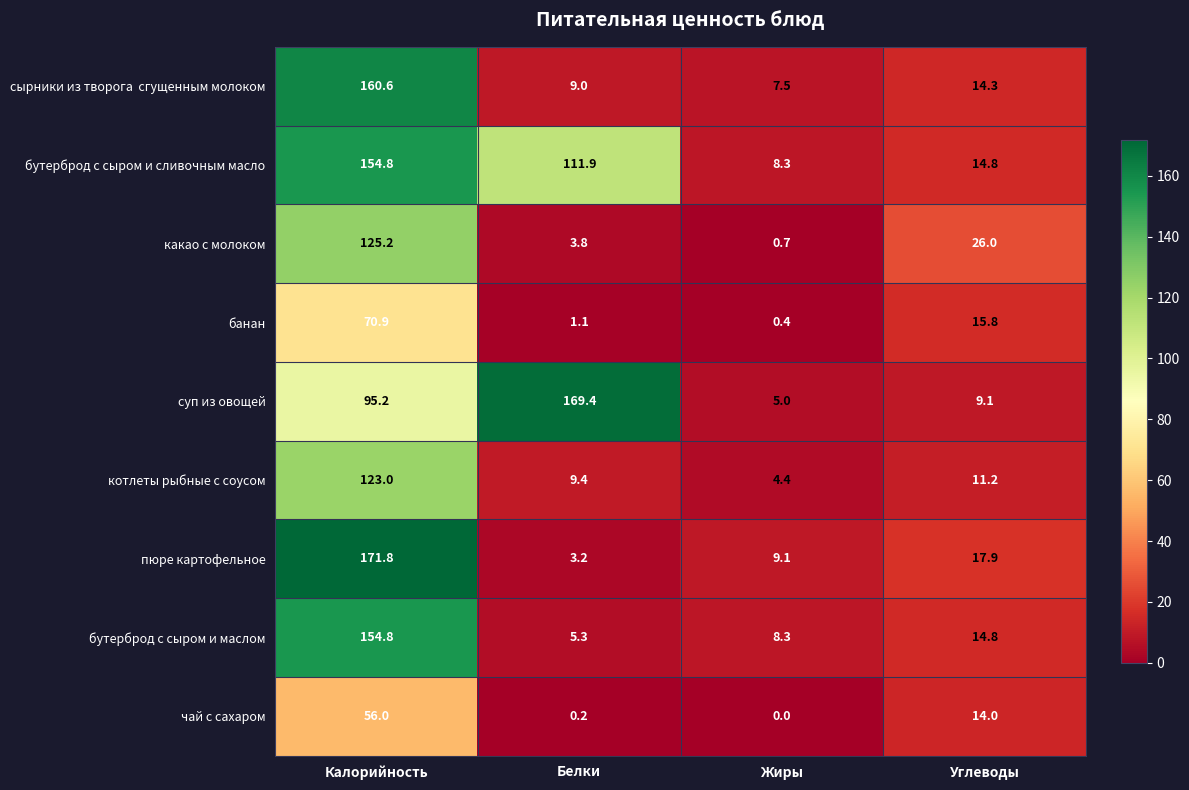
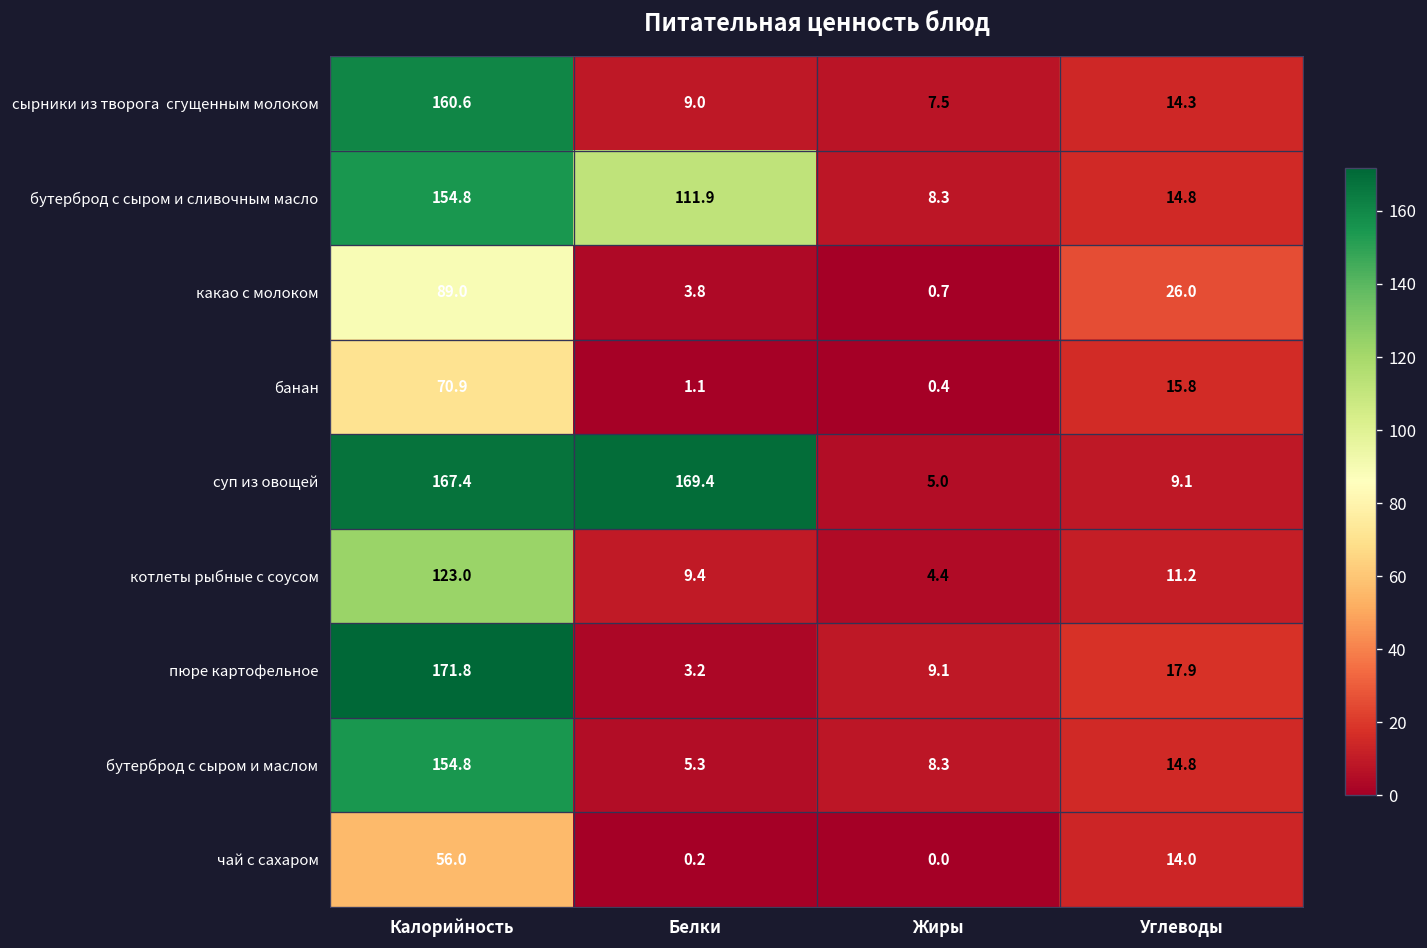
  {
    "сырники из творога сгущенным молоком": {
      "Калорийность": 160.6,
      "Белки": 9.0,
      "Жиры": 7.5,
      "Углеводы": 14.3
    },
    "бутерброд с сыром и сливочным масло": {
      "Калорийность": 154.8,
      "Белки": 111.9,
      "Жиры": 8.3,
      "Углеводы": 14.8
    },
    "какао с молоком": {
-     "Калорийность": 125.2,
+     "Калорийность": 89.0,
      "Белки": 3.8,
      "Жиры": 0.7,
      "Углеводы": 26.0
    },
    "банан": {
      "Калорийность": 70.9,
      "Белки": 1.1,
      "Жиры": 0.4,
      "Углеводы": 15.8
    },
    "суп из овощей": {
-     "Калорийность": 95.2,
+     "Калорийность": 167.4,
      "Белки": 169.4,
      "Жиры": 5.0,
      "Углеводы": 9.1
    },
    "котлеты рыбные с соусом": {
      "Калорийность": 123.0,
      "Белки": 9.4,
      "Жиры": 4.4,
      "Углеводы": 11.2
    },
    "пюре картофельное": {
      "Калорийность": 171.8,
      "Белки": 3.2,
      "Жиры": 9.1,
      "Углеводы": 17.9
    },
    "бутерброд с сыром и маслом": {
      "Калорийность": 154.8,
      "Белки": 5.3,
      "Жиры": 8.3,
      "Углеводы": 14.8
    },
    "чай с сахаром": {
      "Калорийность": 56.0,
      "Белки": 0.2,
      "Жиры": 0.0,
      "Углеводы": 14.0
    }
  }
